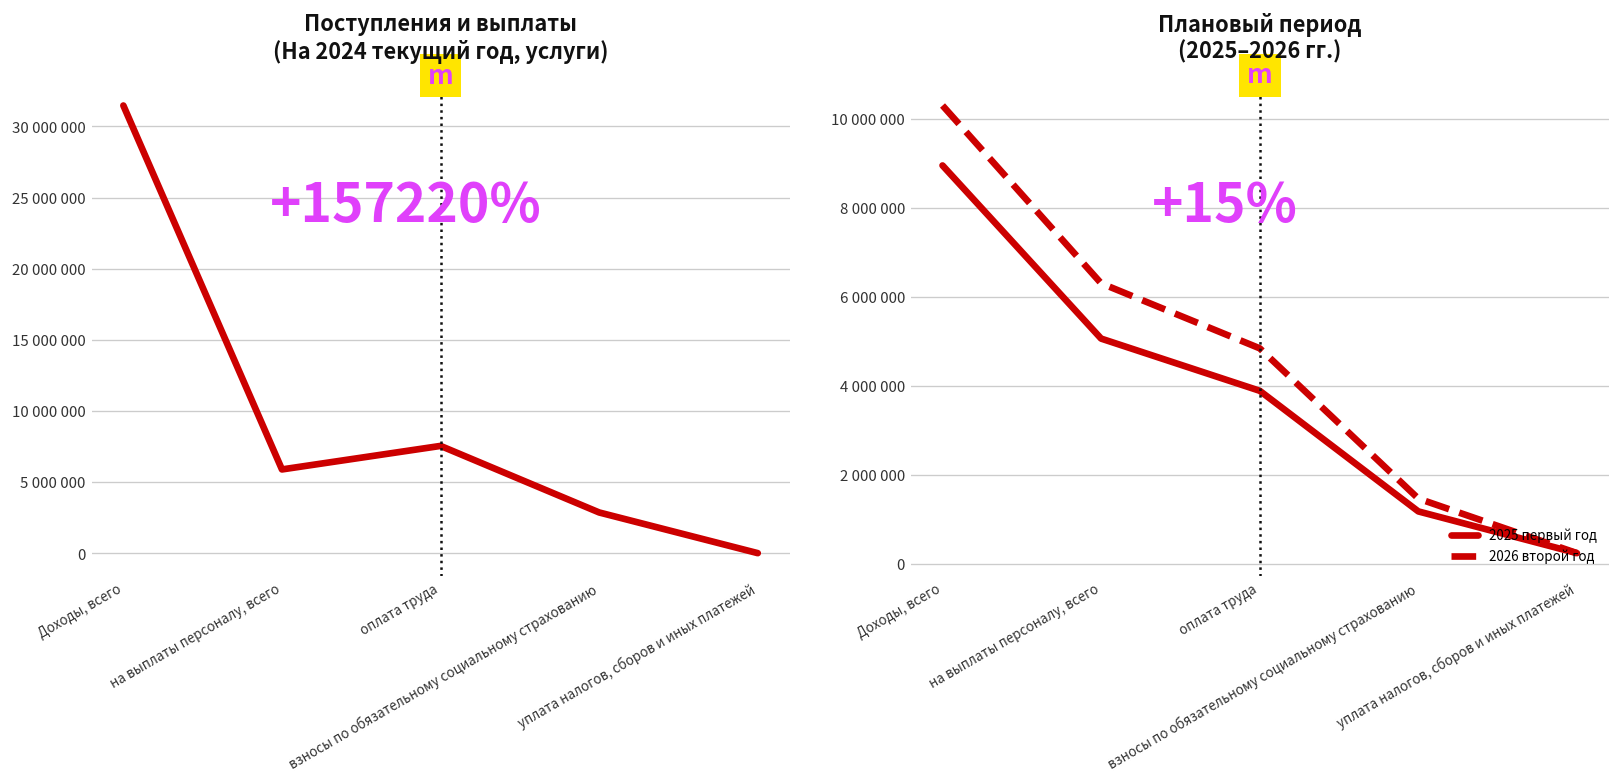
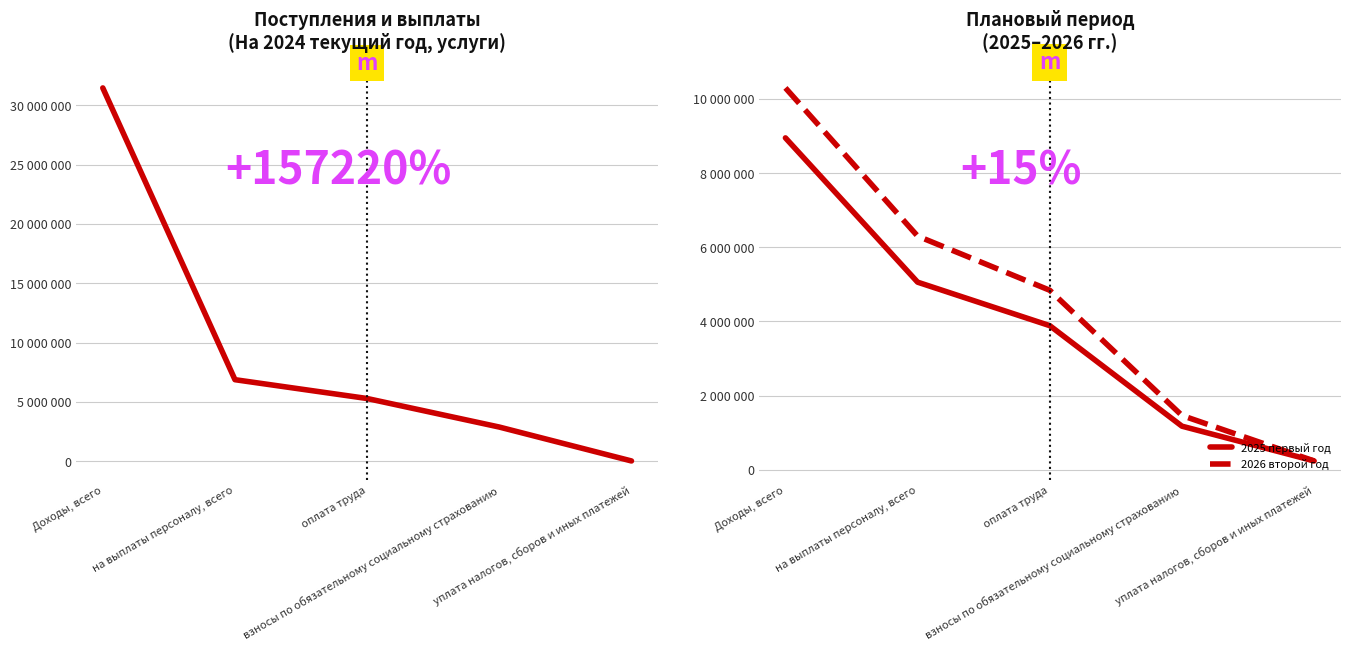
  {
    "Поступления и выплаты (На 2024 текущий год, услуги)": {
      "Доходы, всего": 31500000,
-     "на выплаты персоналу, всего": 5900000,
-     "оплата труда": 7600000,
+     "на выплаты персоналу, всего": 6900000,
+     "оплата труда": 5300000,
      "взносы по обязательному социальному страхованию": 2900000,
      "уплата налогов, сборов и иных платежей": 0
    }
  }
